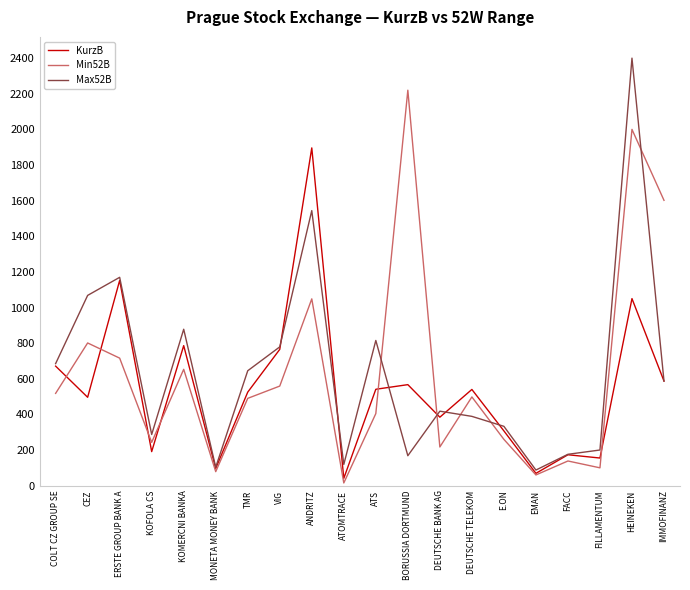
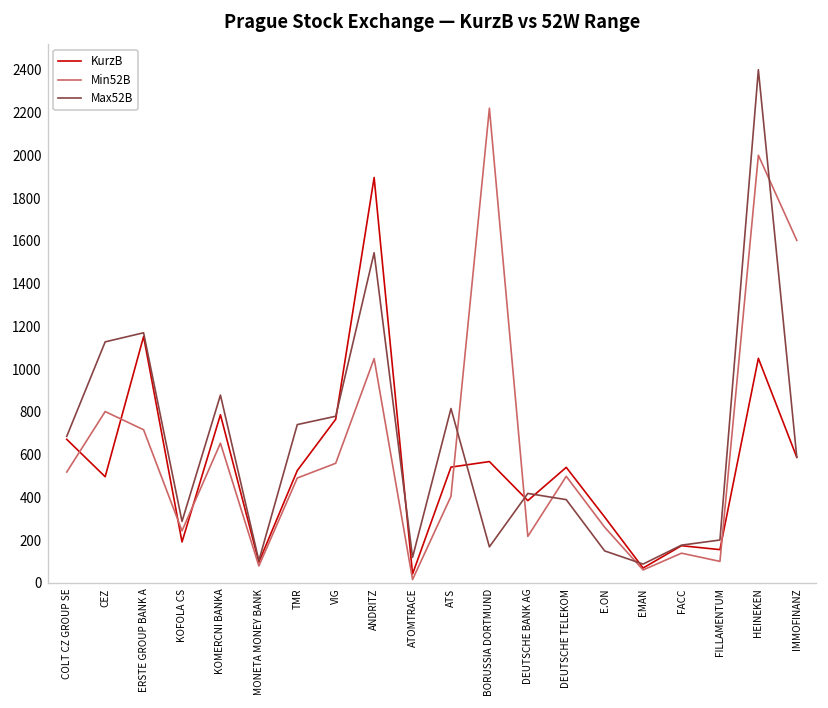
  {
    "KurzB": {
      "CEZ": 500,
      "ERSTE GROUP BANK A": 1150,
      "KOFOLA CS": 190,
      "KOMERCNI BANKA": 790,
      "TMR": 530,
      "ANDRITZ": 1900,
      "ATOMTRACE": 40,
      "ATS": 540,
      "BORUSSIA DORTMUND": 570,
      "DEUTSCHE BANK AG": 380,
      "DEUTSCHE TELEKOM": 540,
      "E.ON": 310,
      "FILLAMENTUM": 160,
      "HEINEKEN": 1050
    },
    "Min52B": {
      "COLT CZ GROUP SE": 520,
      "CEZ": 800,
      "ERSTE GROUP BANK A": 720,
      "KOFOLA CS": 240,
      "KOMERCNI BANKA": 650,
      "MONETA MONEY BANK": 80,
      "TMR": 490,
      "VIG": 560,
      "ANDRITZ": 1050,
      "ATOMTRACE": 20,
      "ATS": 400,
      "BORUSSIA DORTMUND": 2220,
      "DEUTSCHE BANK AG": 220,
      "DEUTSCHE TELEKOM": 500,
      "E.ON": 260,
      "FACC": 140,
      "FILLAMENTUM": 100,
      "HEINEKEN": 2000,
      "IMMOFINANZ": 1600
    },
    "Max52B": {
-     "CEZ": 1070,
+     "CEZ": 1130,
      "ERSTE GROUP BANK A": 1170,
      "KOFOLA CS": 290,
      "KOMERCNI BANKA": 880,
-     "TMR": 650,
+     "TMR": 740,
      "ANDRITZ": 1540,
      "ATOMTRACE": 120,
      "ATS": 820,
      "BORUSSIA DORTMUND": 170,
      "DEUTSCHE BANK AG": 420,
      "DEUTSCHE TELEKOM": 390,
-     "E.ON": 330,
+     "E.ON": 150,
      "EMAN": 90,
      "FILLAMENTUM": 200,
      "HEINEKEN": 2400
    }
  }
